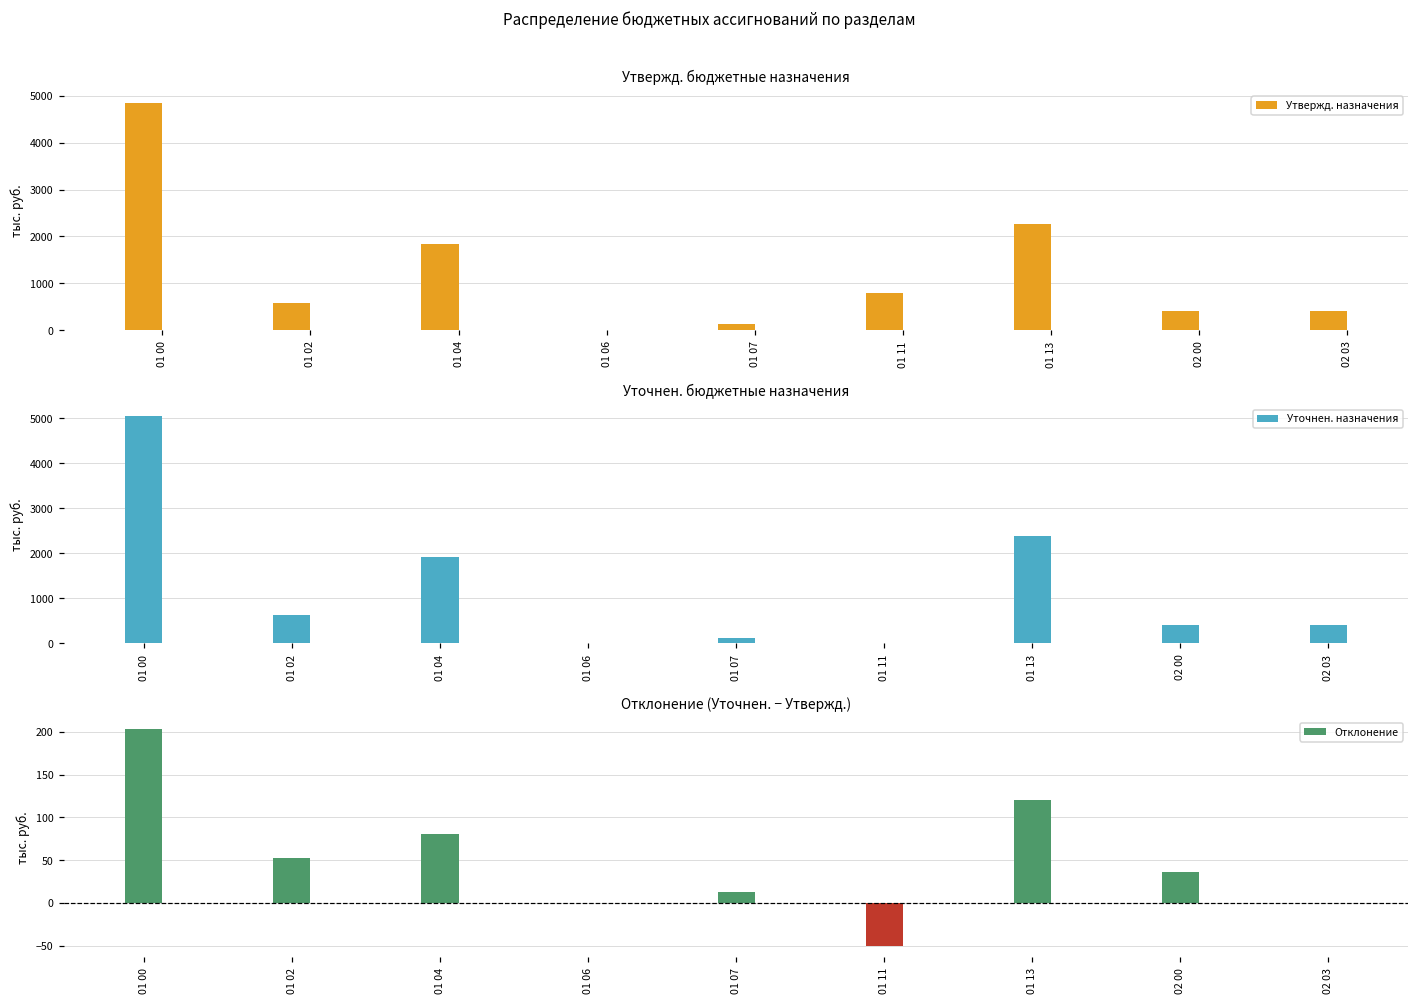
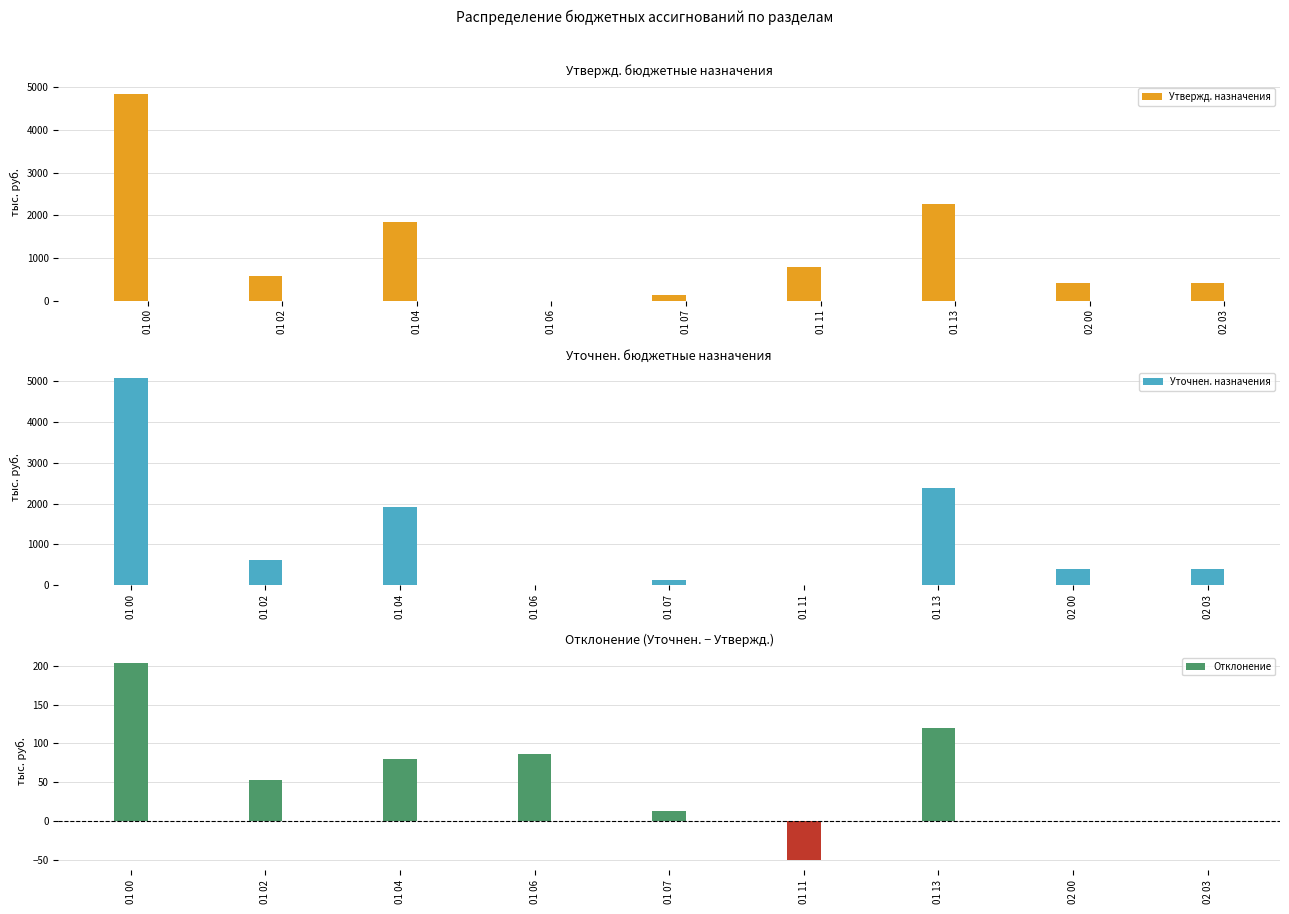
  {
    "Утвержд. бюджетные назначения": {
      "01 00": 4900,
      "01 02": 600,
      "01 04": 1800,
      "01 07": 100,
      "01 11": 800,
      "01 13": 2300,
      "02 00": 400,
      "02 03": 400
    },
    "Уточнен. бюджетные назначения": {
      "01 00": 5100,
      "01 02": 600,
      "01 04": 1900,
      "01 07": 100,
      "01 11": 0,
      "01 13": 2400,
      "02 00": 400,
      "02 03": 400
    },
    "Отклонение (Уточнен. − Утвержд.)": {
      "01 00": 200,
      "01 02": 50,
      "01 04": 80,
-     "01 06": 0,
+     "01 06": 90,
      "01 07": 10,
      "01 11": -50,
      "01 13": 120,
-     "02 00": 40,
+     "02 00": 0,
      "02 03": 0
    }
  }
